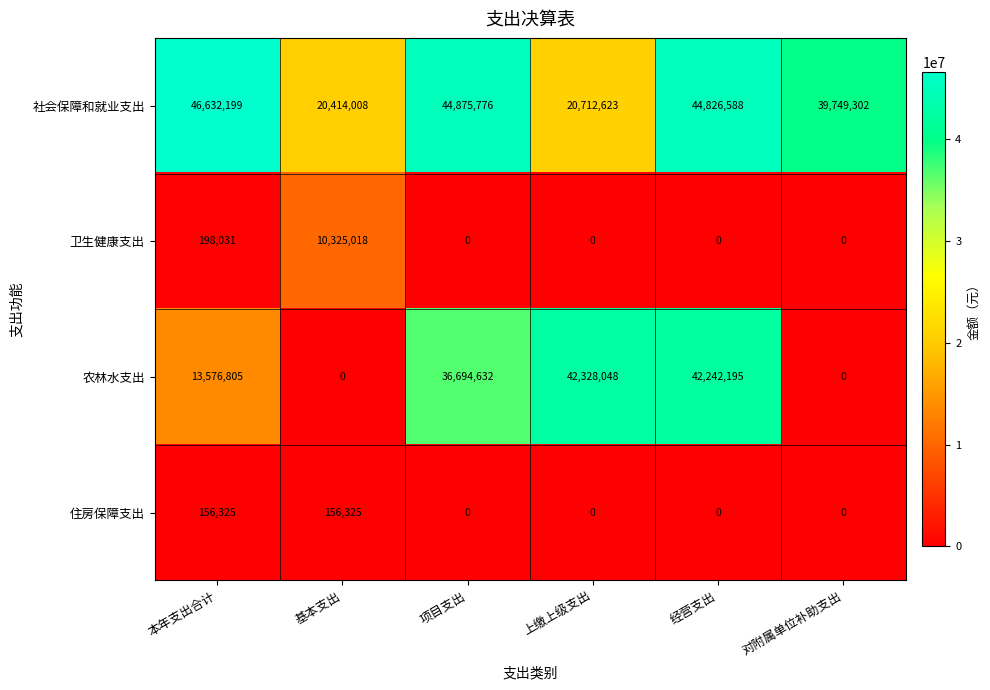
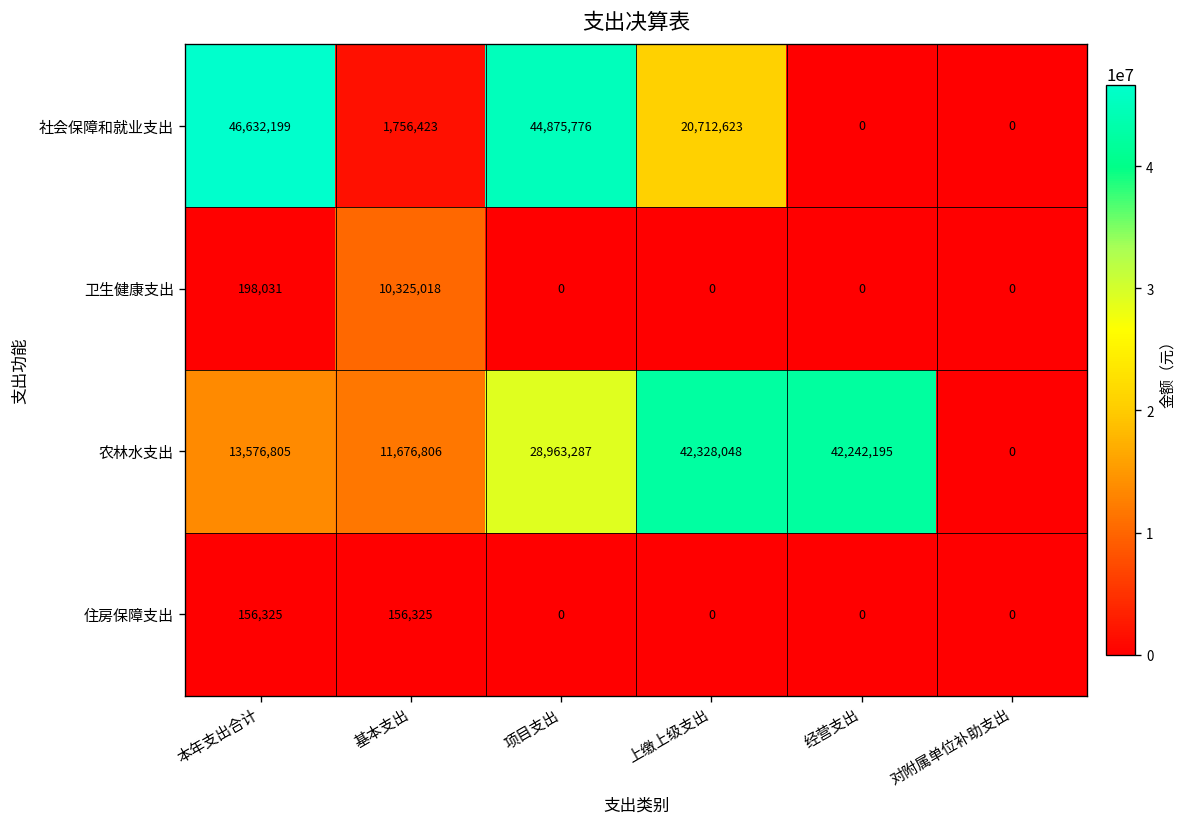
  {
    "社会保障和就业支出": {
-     "基本支出": "20,414,008",
-     "经营支出": "44,826,588",
-     "对附属单位补助支出": "39,749,302"
+     "基本支出": "1,756,423",
+     "经营支出": "0",
+     "对附属单位补助支出": "0"
    },
    "农林水支出": {
-     "基本支出": "0",
-     "项目支出": "36,694,632"
+     "基本支出": "11,676,806",
+     "项目支出": "28,963,287"
    }
  }
